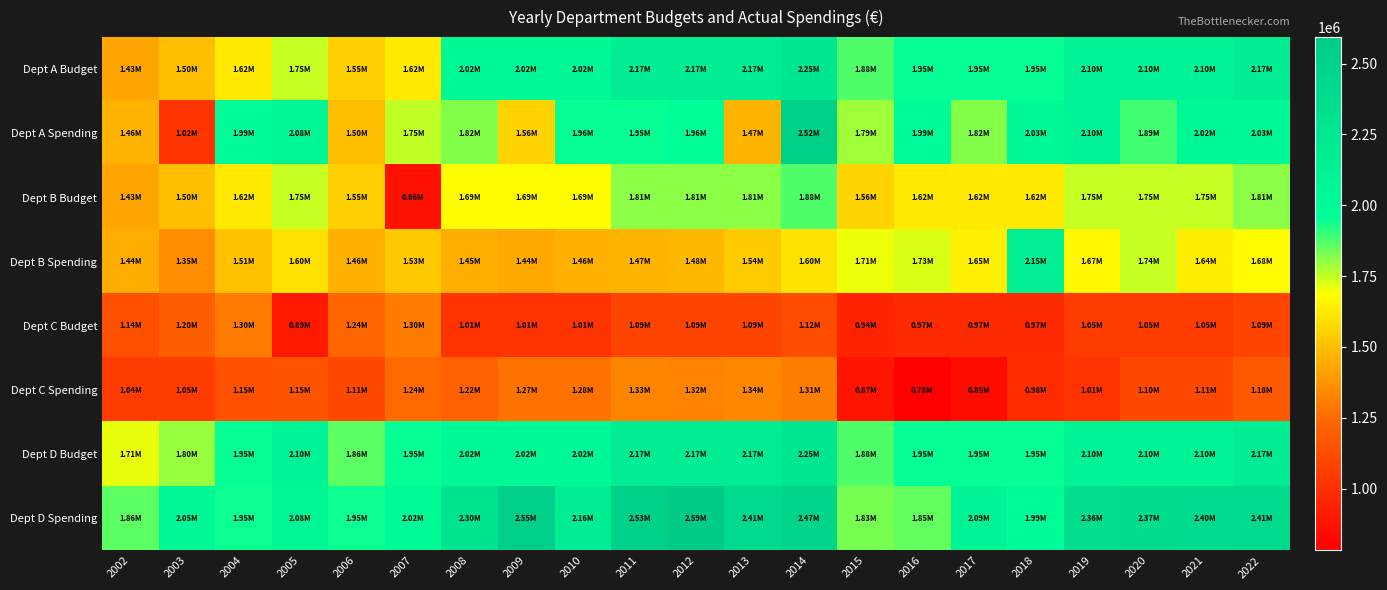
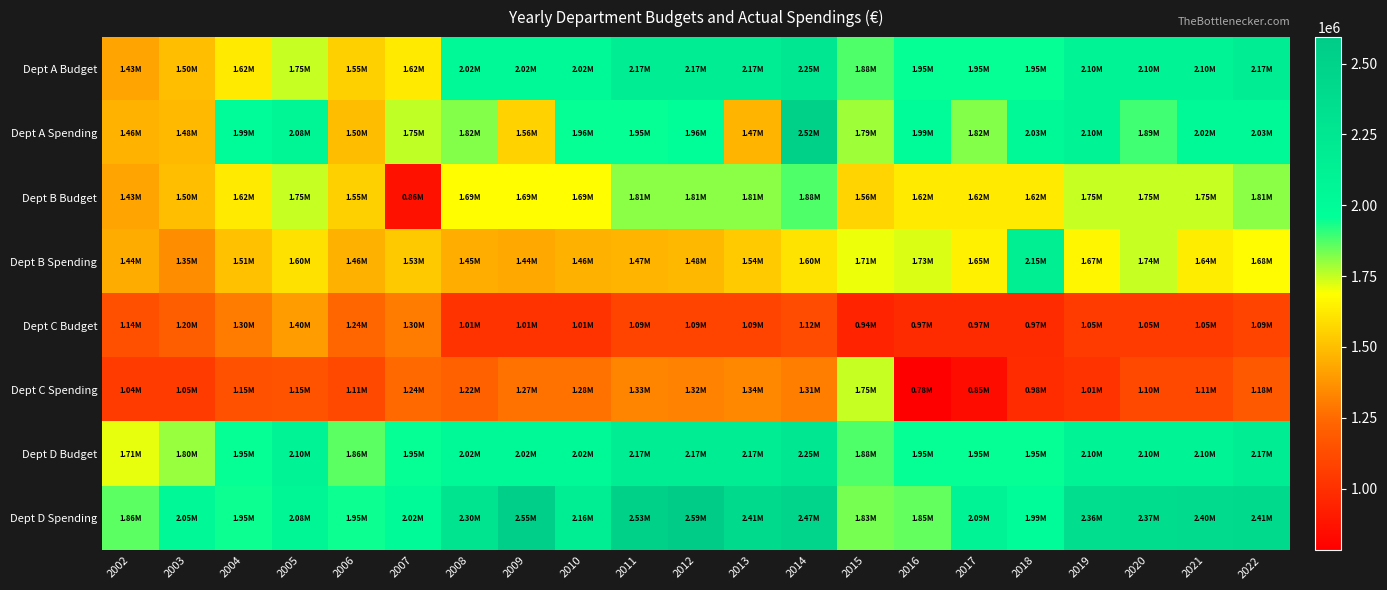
  {
    "Dept A Budget": {
      "2002": "1.43M",
      "2003": "1.50M",
      "2004": "1.62M",
      "2005": "1.75M",
      "2006": "1.55M",
      "2007": "1.62M",
      "2008": "2.02M",
      "2009": "2.02M",
      "2010": "2.02M",
      "2011": "2.17M",
      "2012": "2.17M",
      "2013": "2.17M",
      "2014": "2.25M",
      "2015": "1.88M",
      "2016": "1.95M",
      "2017": "1.95M",
      "2018": "1.95M",
      "2019": "2.10M",
      "2020": "2.10M",
      "2021": "2.10M",
      "2022": "2.17M"
    },
    "Dept A Spending": {
      "2002": "1.46M",
-     "2003": "1.02M",
+     "2003": "1.48M",
      "2004": "1.99M",
      "2005": "2.08M",
      "2006": "1.50M",
      "2007": "1.75M",
      "2008": "1.82M",
      "2009": "1.56M",
      "2010": "1.96M",
      "2011": "1.95M",
      "2012": "1.96M",
      "2013": "1.47M",
      "2014": "2.52M",
      "2015": "1.79M",
      "2016": "1.99M",
      "2017": "1.82M",
      "2018": "2.03M",
      "2019": "2.10M",
      "2020": "1.89M",
      "2021": "2.02M",
      "2022": "2.03M"
    },
    "Dept B Budget": {
      "2002": "1.43M",
      "2003": "1.50M",
      "2004": "1.62M",
      "2005": "1.75M",
      "2006": "1.55M",
      "2007": "0.86M",
      "2008": "1.69M",
      "2009": "1.69M",
      "2010": "1.69M",
      "2011": "1.81M",
      "2012": "1.81M",
      "2013": "1.81M",
      "2014": "1.88M",
      "2015": "1.56M",
      "2016": "1.62M",
      "2017": "1.62M",
      "2018": "1.62M",
      "2019": "1.75M",
      "2020": "1.75M",
      "2021": "1.75M",
      "2022": "1.81M"
    },
    "Dept B Spending": {
      "2002": "1.44M",
      "2003": "1.35M",
      "2004": "1.51M",
      "2005": "1.60M",
      "2006": "1.46M",
      "2007": "1.53M",
      "2008": "1.45M",
      "2009": "1.44M",
      "2010": "1.46M",
      "2011": "1.47M",
      "2012": "1.48M",
      "2013": "1.54M",
      "2014": "1.60M",
      "2015": "1.71M",
      "2016": "1.73M",
      "2017": "1.65M",
      "2018": "2.15M",
      "2019": "1.67M",
      "2020": "1.74M",
      "2021": "1.64M",
      "2022": "1.68M"
    },
    "Dept C Budget": {
      "2002": "1.14M",
      "2003": "1.20M",
      "2004": "1.30M",
-     "2005": "0.89M",
+     "2005": "1.40M",
      "2006": "1.24M",
      "2007": "1.30M",
      "2008": "1.01M",
      "2009": "1.01M",
      "2010": "1.01M",
      "2011": "1.09M",
      "2012": "1.09M",
      "2013": "1.09M",
      "2014": "1.12M",
      "2015": "0.94M",
      "2016": "0.97M",
      "2017": "0.97M",
      "2018": "0.97M",
      "2019": "1.05M",
      "2020": "1.05M",
      "2021": "1.05M",
      "2022": "1.09M"
    },
    "Dept C Spending": {
      "2002": "1.04M",
      "2003": "1.05M",
      "2004": "1.15M",
      "2005": "1.15M",
      "2006": "1.11M",
      "2007": "1.24M",
      "2008": "1.22M",
      "2009": "1.27M",
      "2010": "1.28M",
      "2011": "1.33M",
      "2012": "1.32M",
      "2013": "1.34M",
      "2014": "1.31M",
-     "2015": "0.87M",
+     "2015": "1.75M",
      "2016": "0.78M",
      "2017": "0.85M",
      "2018": "0.98M",
      "2019": "1.01M",
      "2020": "1.10M",
      "2021": "1.11M",
      "2022": "1.18M"
    },
    "Dept D Budget": {
      "2002": "1.71M",
      "2003": "1.80M",
      "2004": "1.95M",
      "2005": "2.10M",
      "2006": "1.86M",
      "2007": "1.95M",
      "2008": "2.02M",
      "2009": "2.02M",
      "2010": "2.02M",
      "2011": "2.17M",
      "2012": "2.17M",
      "2013": "2.17M",
      "2014": "2.25M",
      "2015": "1.88M",
      "2016": "1.95M",
      "2017": "1.95M",
      "2018": "1.95M",
      "2019": "2.10M",
      "2020": "2.10M",
      "2021": "2.10M",
      "2022": "2.17M"
    },
    "Dept D Spending": {
      "2002": "1.86M",
      "2003": "2.05M",
      "2004": "1.95M",
      "2005": "2.08M",
      "2006": "1.95M",
      "2007": "2.02M",
      "2008": "2.30M",
      "2009": "2.55M",
      "2010": "2.16M",
      "2011": "2.53M",
      "2012": "2.59M",
      "2013": "2.41M",
      "2014": "2.47M",
      "2015": "1.83M",
      "2016": "1.85M",
      "2017": "2.09M",
      "2018": "1.99M",
      "2019": "2.36M",
      "2020": "2.37M",
      "2021": "2.40M",
      "2022": "2.41M"
    }
  }
